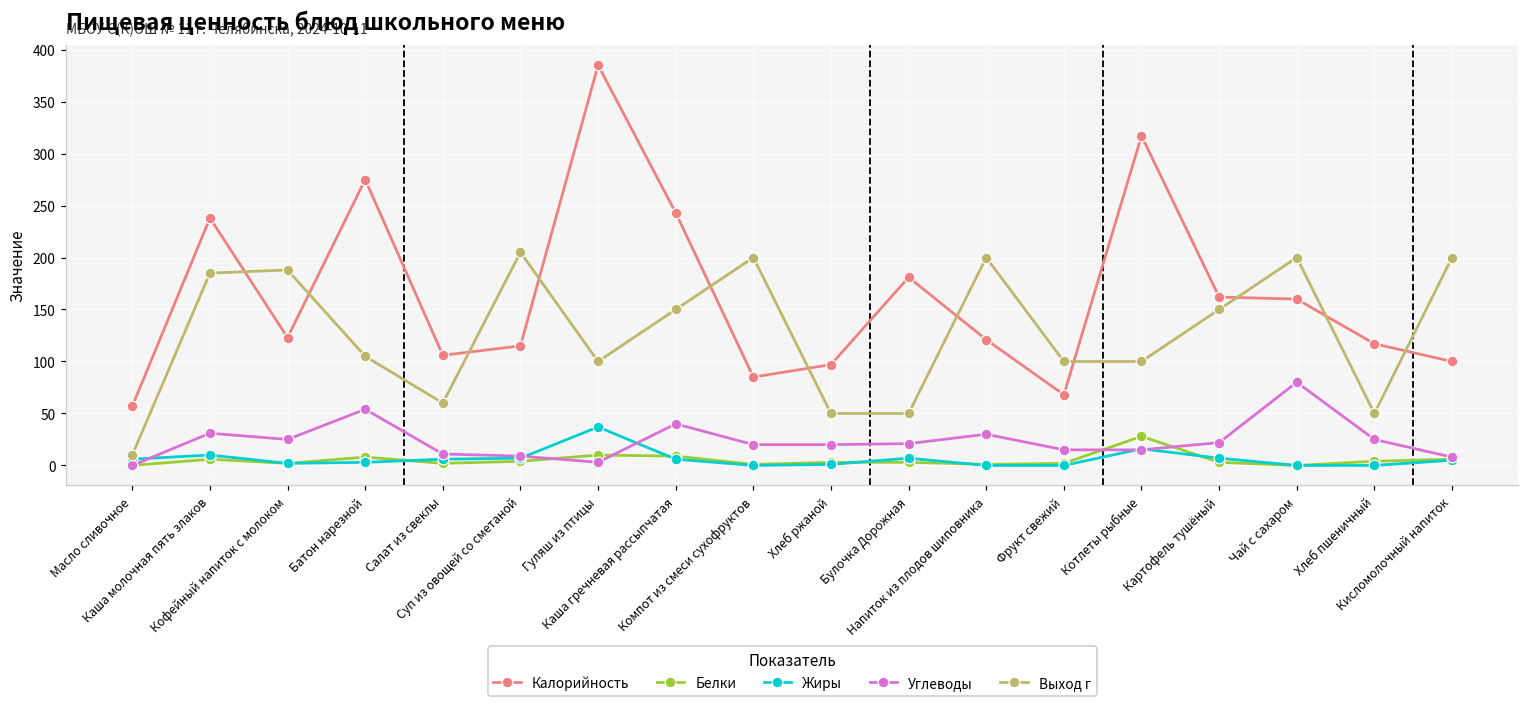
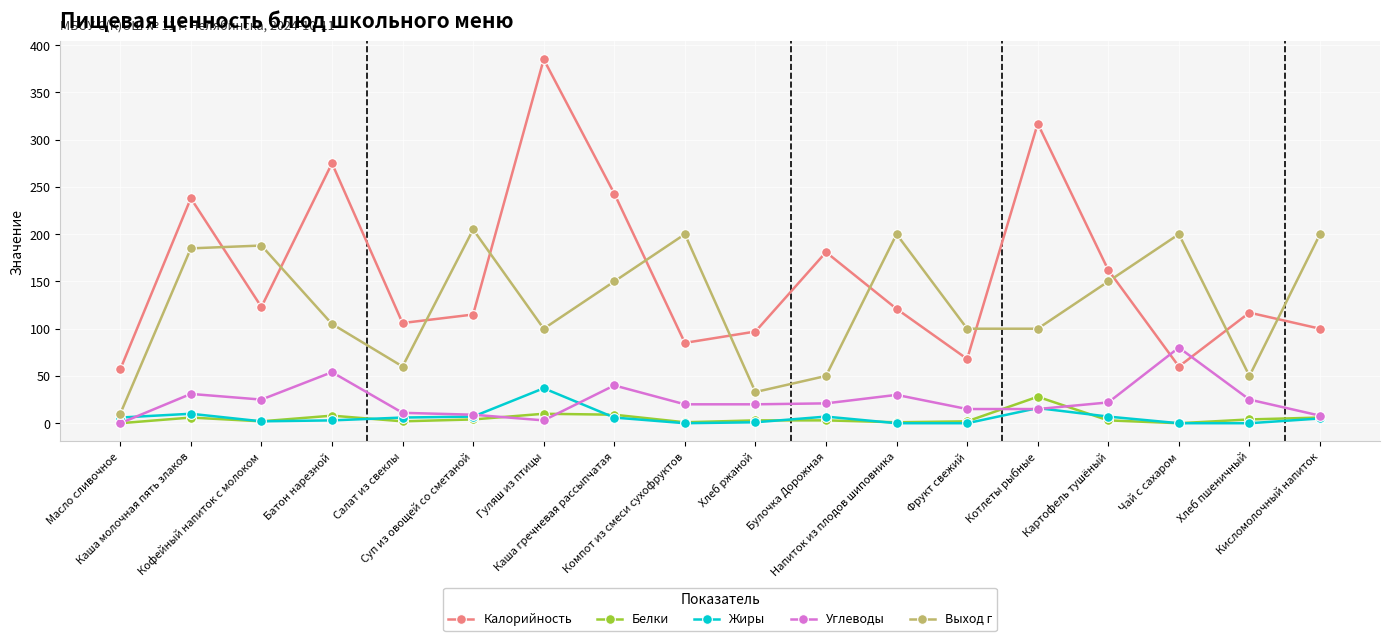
  {
    "Калорийность": {
      "Масло сливочное": 60,
      "Каша молочная пять злаков": 240,
      "Кофейный напиток с молоком": 120,
      "Батон нарезной": 280,
      "Салат из свеклы": 110,
      "Суп из овощей со сметаной": 120,
      "Гуляш из птицы": 390,
      "Каша гречневая рассыпчатая": 240,
      "Компот из смеси сухофруктов": 90,
      "Хлеб ржаной": 100,
      "Булочка Дорожная": 180,
      "Напиток из плодов шиповника": 120,
      "Фрукт свежий": 70,
      "Котлеты рыбные": 320,
      "Картофель тушёный": 160,
-     "Чай с сахаром": 160,
+     "Чай с сахаром": 60,
      "Хлеб пшеничный": 120,
      "Кисломолочный напиток": 100
    },
    "Белки": {
      "Каша молочная пять злаков": 10,
      "Батон нарезной": 10,
      "Салат из свеклы": 0,
      "Суп из овощей со сметаной": 0,
      "Гуляш из птицы": 10,
      "Каша гречневая рассыпчатая": 10,
      "Булочка Дорожная": 0,
      "Котлеты рыбные": 30,
      "Картофель тушёный": 0,
      "Хлеб пшеничный": 0
    },
    "Жиры": {
      "Масло сливочное": 10,
      "Каша молочная пять злаков": 10,
      "Батон нарезной": 0,
      "Салат из свеклы": 10,
      "Гуляш из птицы": 40,
      "Каша гречневая рассыпчатая": 10,
      "Булочка Дорожная": 10,
      "Картофель тушёный": 10,
      "Хлеб пшеничный": 0
    },
    "Углеводы": {
      "Каша молочная пять злаков": 30,
      "Кофейный напиток с молоком": 30,
      "Батон нарезной": 50,
      "Салат из свеклы": 10,
      "Гуляш из птицы": 0,
      "Каша гречневая рассыпчатая": 40,
      "Компот из смеси сухофруктов": 20,
      "Хлеб ржаной": 20,
      "Булочка Дорожная": 20,
      "Напиток из плодов шиповника": 30,
      "Фрукт свежий": 20,
      "Картофель тушёный": 20,
      "Чай с сахаром": 80,
      "Хлеб пшеничный": 30
    },
    "Выход г": {
      "Масло сливочное": 10,
      "Каша молочная пять злаков": 190,
      "Кофейный напиток с молоком": 190,
      "Батон нарезной": 110,
      "Салат из свеклы": 60,
      "Суп из овощей со сметаной": 210,
      "Гуляш из птицы": 100,
      "Каша гречневая рассыпчатая": 150,
      "Компот из смеси сухофруктов": 200,
-     "Хлеб ржаной": 50,
+     "Хлеб ржаной": 30,
      "Булочка Дорожная": 50,
      "Напиток из плодов шиповника": 200,
      "Фрукт свежий": 100,
      "Котлеты рыбные": 100,
      "Картофель тушёный": 150,
      "Чай с сахаром": 200,
      "Хлеб пшеничный": 50,
      "Кисломолочный напиток": 200
    }
  }
